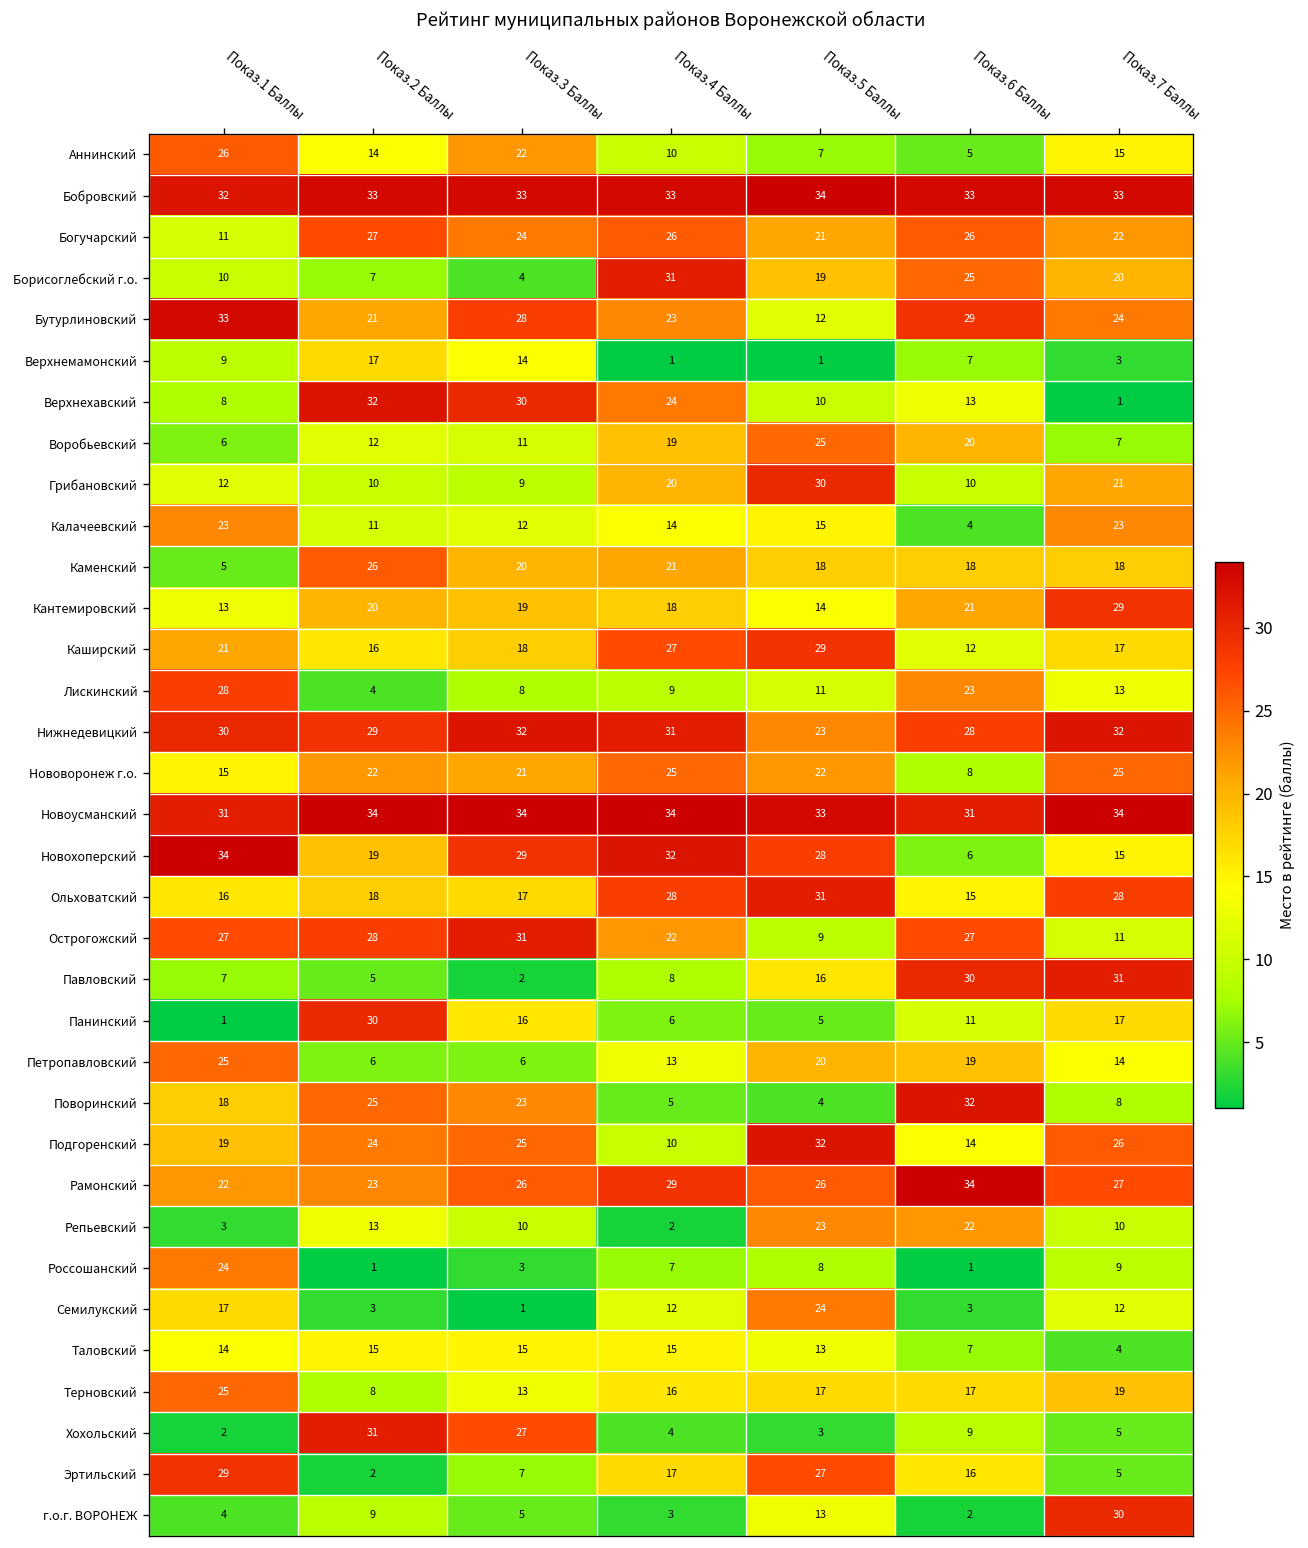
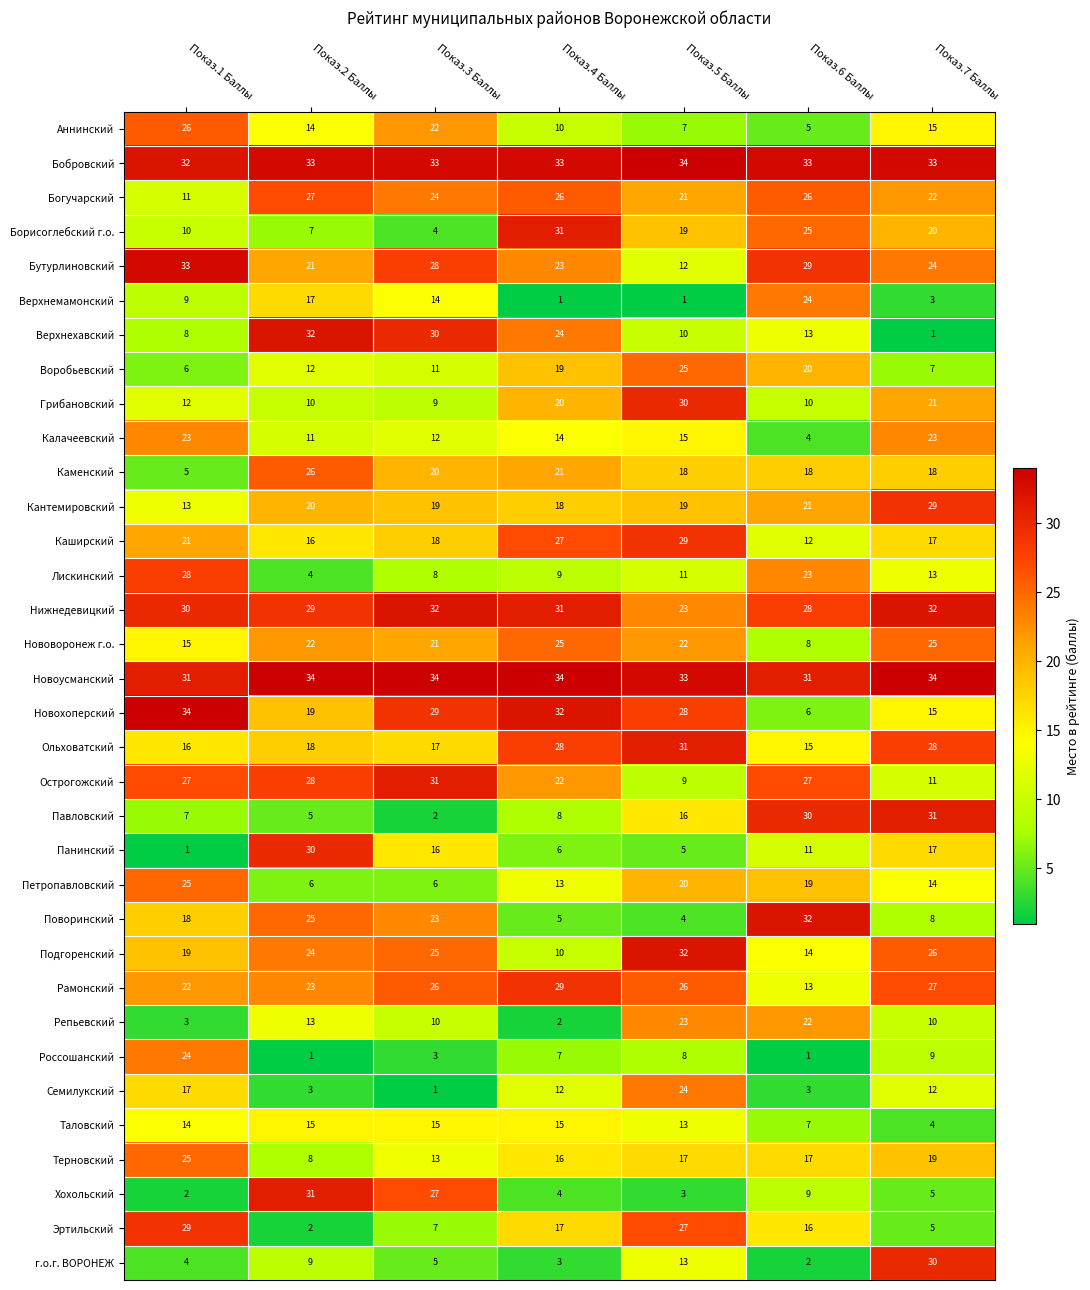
  {
    "Верхнемамонский": {
      "Показ.1 Баллы": 9,
      "Показ.2 Баллы": 17,
      "Показ.3 Баллы": 14,
      "Показ.4 Баллы": 1,
      "Показ.5 Баллы": 1,
-     "Показ.6 Баллы": 7,
+     "Показ.6 Баллы": 24,
      "Показ.7 Баллы": 3
    },
    "Кантемировский": {
      "Показ.1 Баллы": 13,
      "Показ.2 Баллы": 20,
      "Показ.3 Баллы": 19,
      "Показ.4 Баллы": 18,
-     "Показ.5 Баллы": 14,
+     "Показ.5 Баллы": 19,
      "Показ.6 Баллы": 21,
      "Показ.7 Баллы": 29
    },
    "Рамонский": {
      "Показ.1 Баллы": 22,
      "Показ.2 Баллы": 23,
      "Показ.3 Баллы": 26,
      "Показ.4 Баллы": 29,
      "Показ.5 Баллы": 26,
-     "Показ.6 Баллы": 34,
+     "Показ.6 Баллы": 13,
      "Показ.7 Баллы": 27
    }
  }
